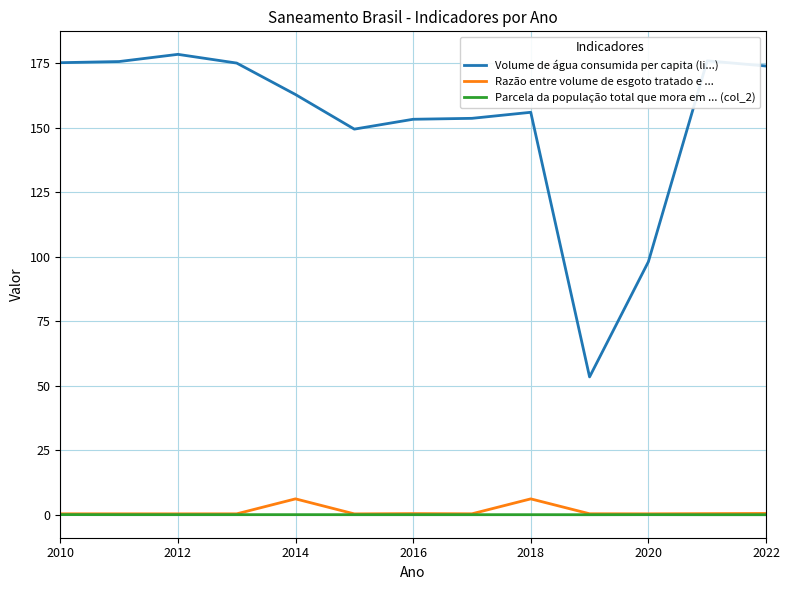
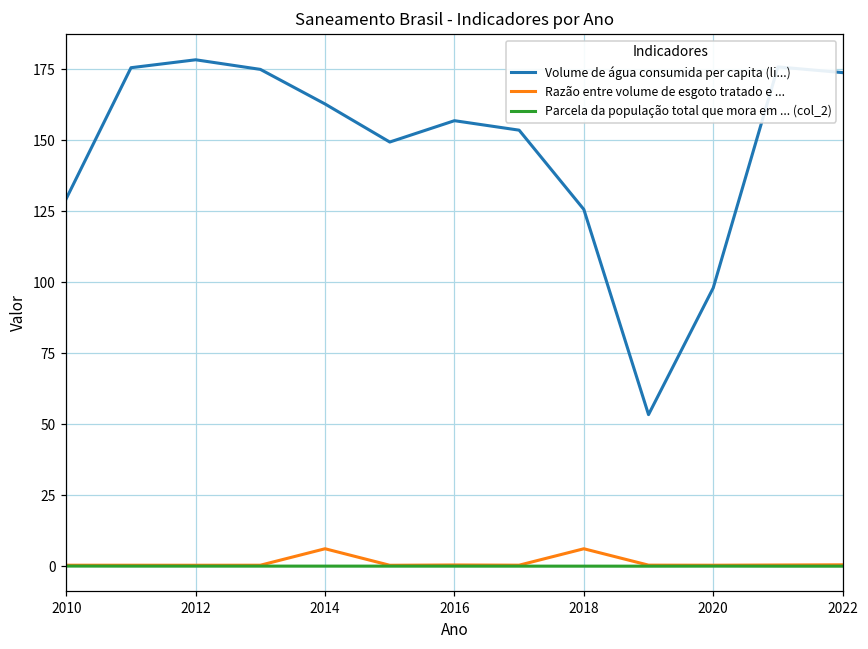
  {
    "Volume de água consumida per capita (li...)": {
-     "2010": 175,
+     "2010": 129,
      "2012": 178,
      "2014": 163,
-     "2016": 153,
-     "2018": 156,
+     "2016": 157,
+     "2018": 126,
      "2020": 98,
      "2022": 174
    },
    "Razão entre volume de esgoto tratado e ...": {
      "2014": 6,
      "2018": 6
    },
    "Parcela da população total que mora em ... (col_2)": {
      "2014": 0,
      "2018": 0
    }
  }
